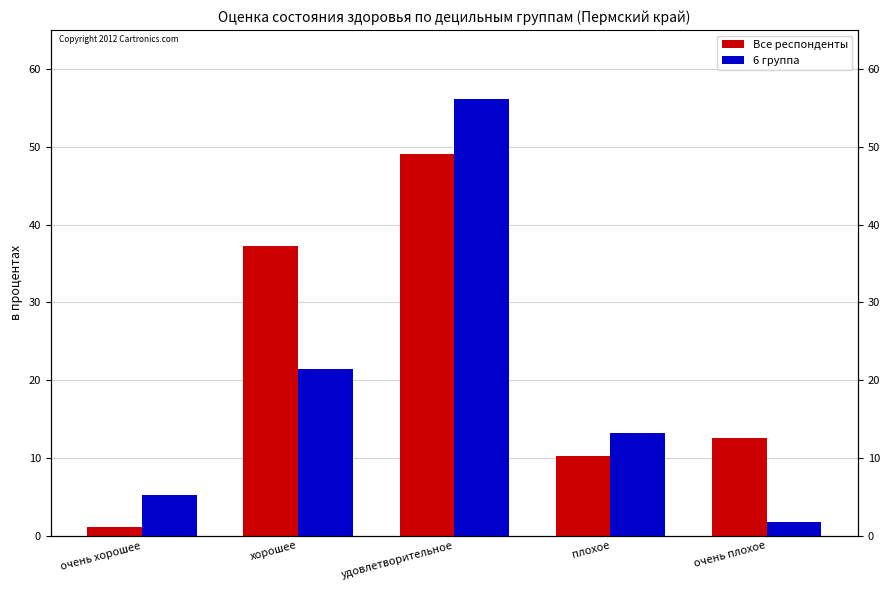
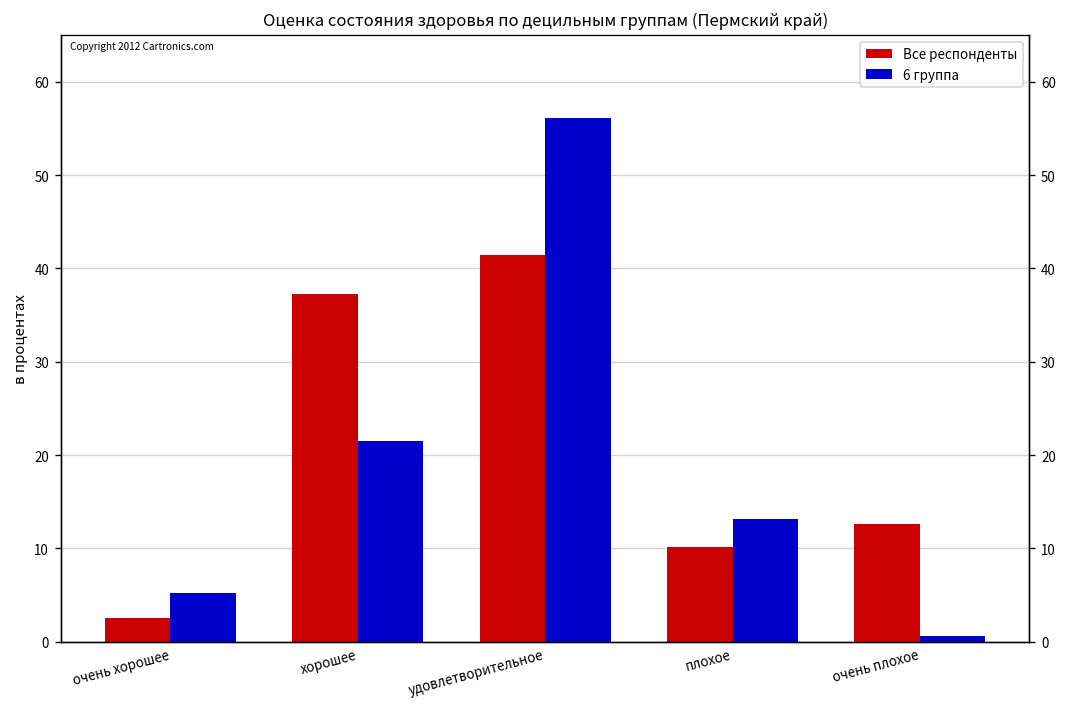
  {
    "Все респонденты": {
-     "очень хорошее": 1,
+     "очень хорошее": 3,
      "хорошее": 37,
-     "удовлетворительное": 49,
+     "удовлетворительное": 41,
      "плохое": 10,
      "очень плохое": 13
    },
    "6 группа": {
      "очень хорошее": 5,
      "хорошее": 21,
      "удовлетворительное": 56,
      "плохое": 13,
-     "очень плохое": 2
+     "очень плохое": 1
    }
  }
